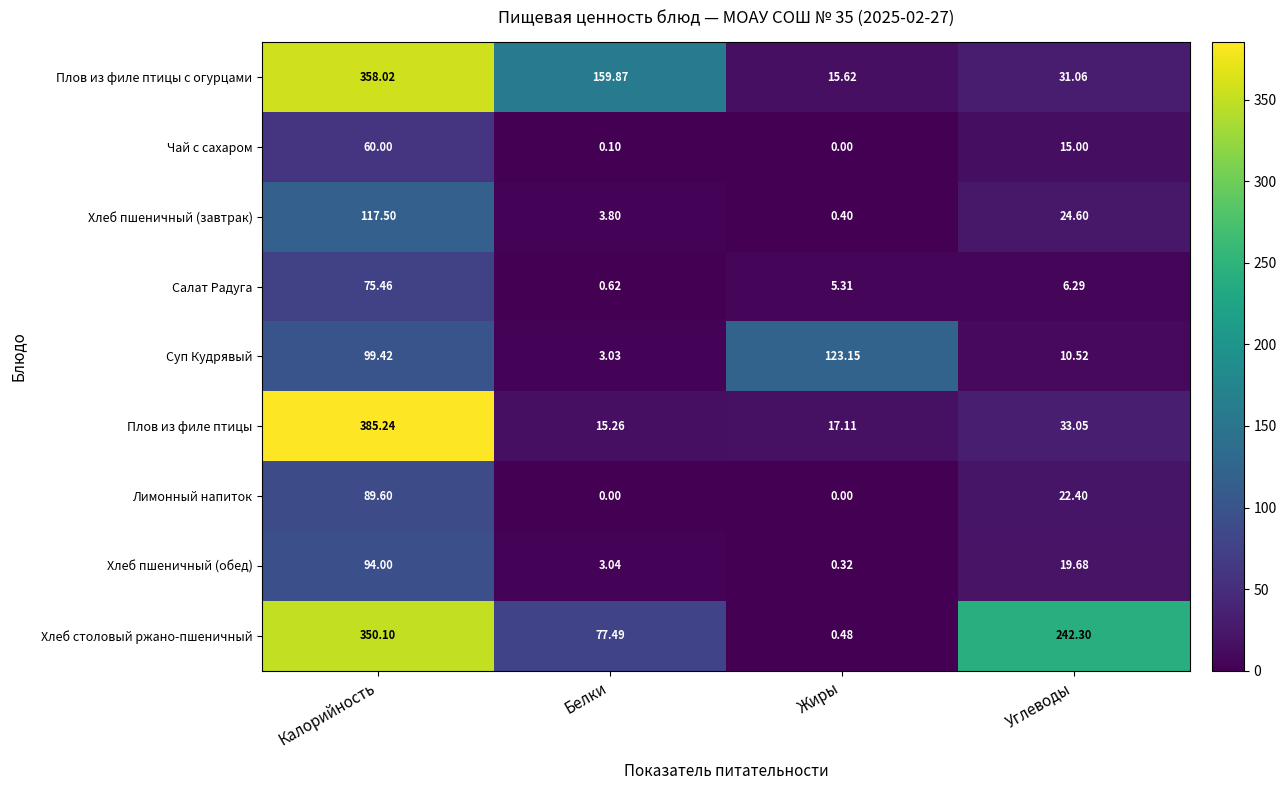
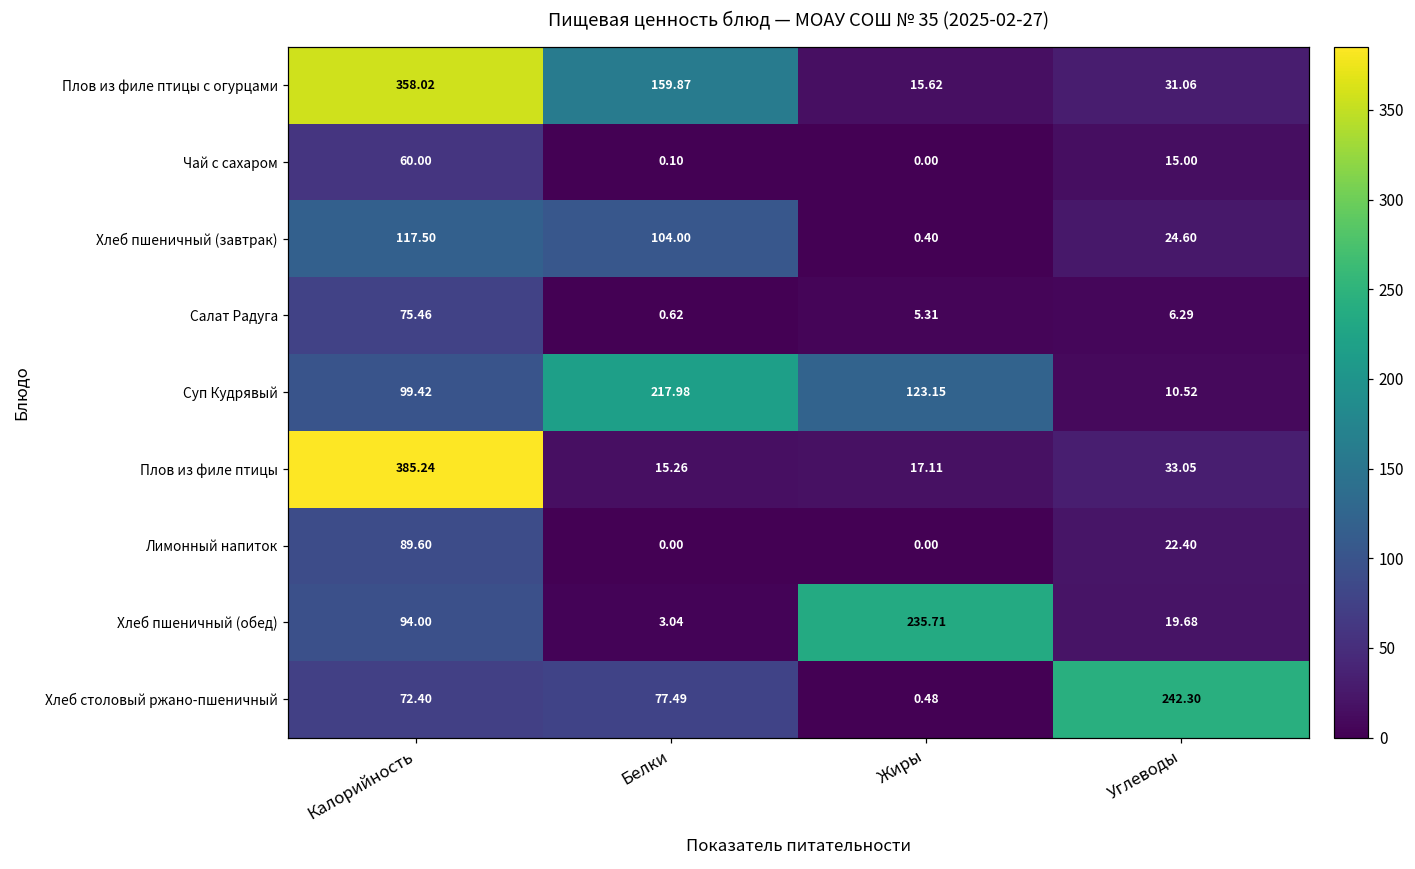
  {
    "Плов из филе птицы с огурцами": {
      "Калорийность": 358.02,
      "Белки": 159.87,
      "Жиры": 15.62,
      "Углеводы": 31.06
    },
    "Чай с сахаром": {
      "Калорийность": 60.00,
      "Белки": 0.10,
      "Жиры": 0.00,
      "Углеводы": 15.00
    },
    "Хлеб пшеничный (завтрак)": {
      "Калорийность": 117.50,
-     "Белки": 3.80,
+     "Белки": 104.00,
      "Жиры": 0.40,
      "Углеводы": 24.60
    },
    "Салат Радуга": {
      "Калорийность": 75.46,
      "Белки": 0.62,
      "Жиры": 5.31,
      "Углеводы": 6.29
    },
    "Суп Кудрявый": {
      "Калорийность": 99.42,
-     "Белки": 3.03,
+     "Белки": 217.98,
      "Жиры": 123.15,
      "Углеводы": 10.52
    },
    "Плов из филе птицы": {
      "Калорийность": 385.24,
      "Белки": 15.26,
      "Жиры": 17.11,
      "Углеводы": 33.05
    },
    "Лимонный напиток": {
      "Калорийность": 89.60,
      "Белки": 0.00,
      "Жиры": 0.00,
      "Углеводы": 22.40
    },
    "Хлеб пшеничный (обед)": {
      "Калорийность": 94.00,
      "Белки": 3.04,
-     "Жиры": 0.32,
+     "Жиры": 235.71,
      "Углеводы": 19.68
    },
    "Хлеб столовый ржано-пшеничный": {
-     "Калорийность": 350.10,
+     "Калорийность": 72.40,
      "Белки": 77.49,
      "Жиры": 0.48,
      "Углеводы": 242.30
    }
  }
